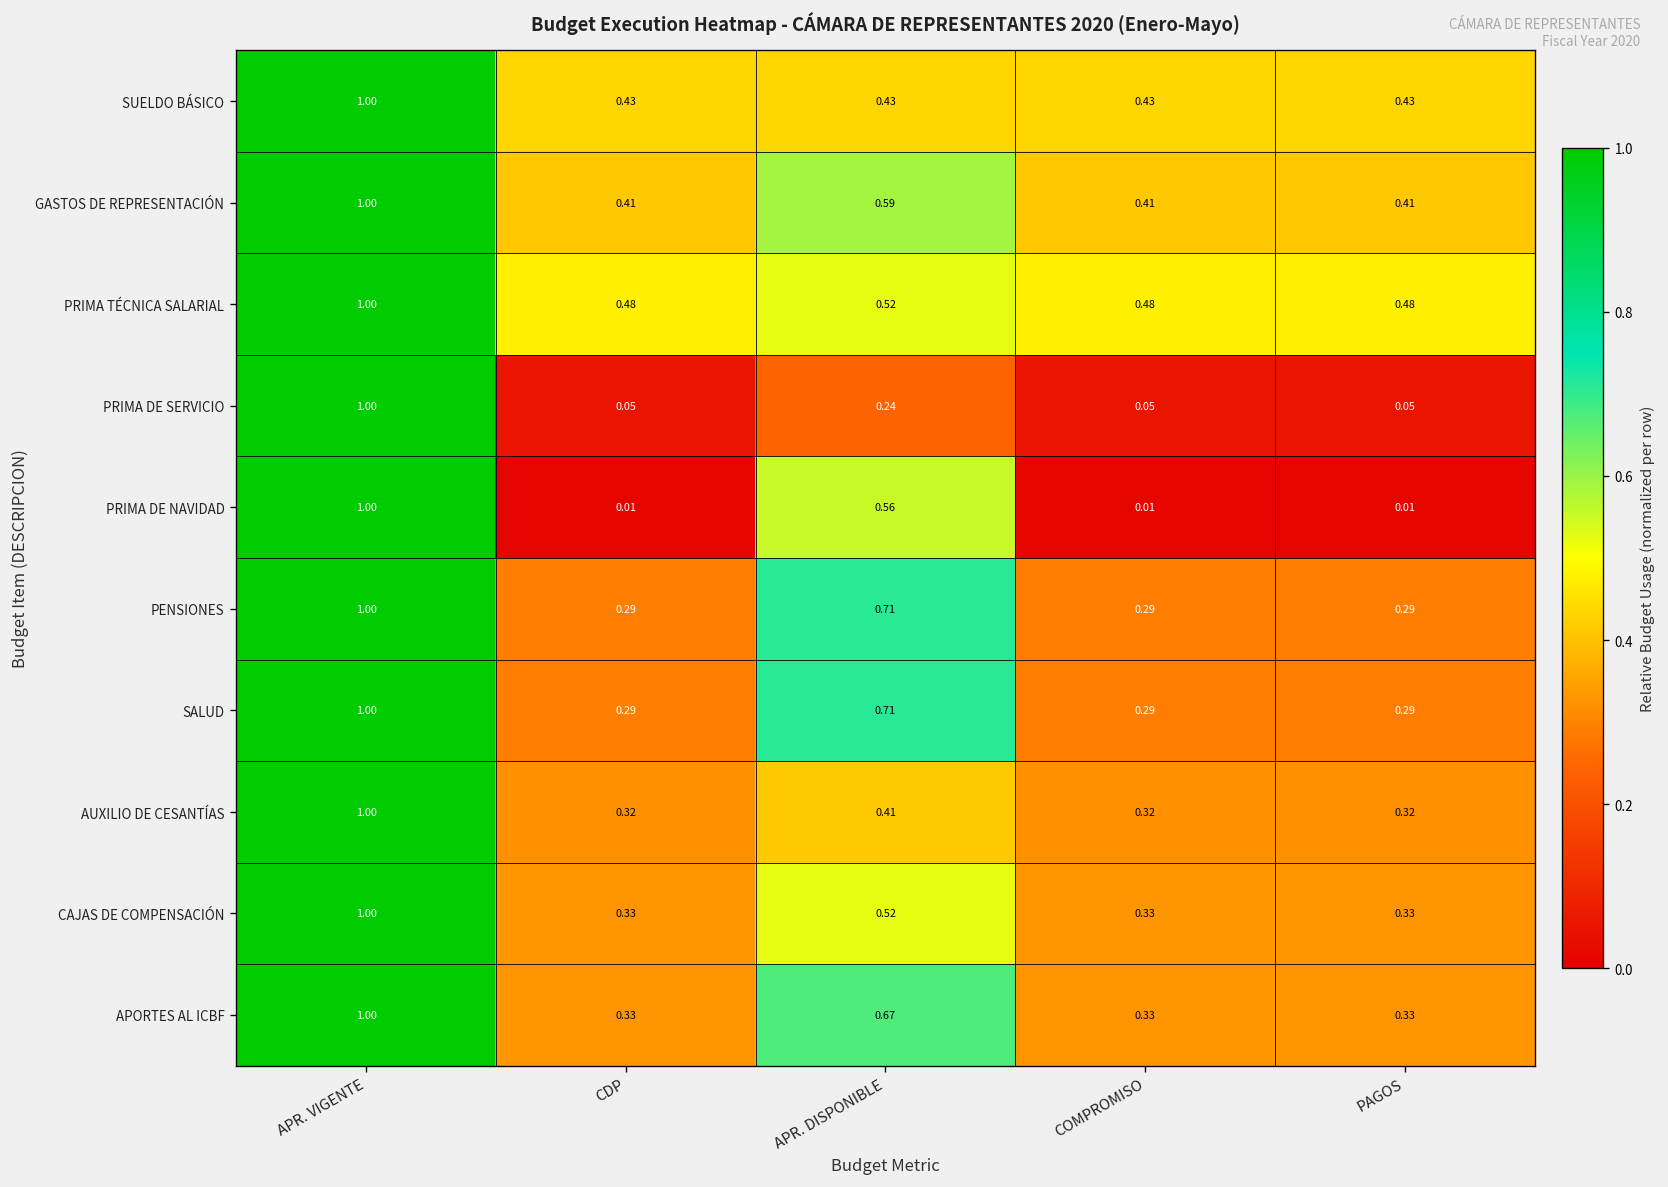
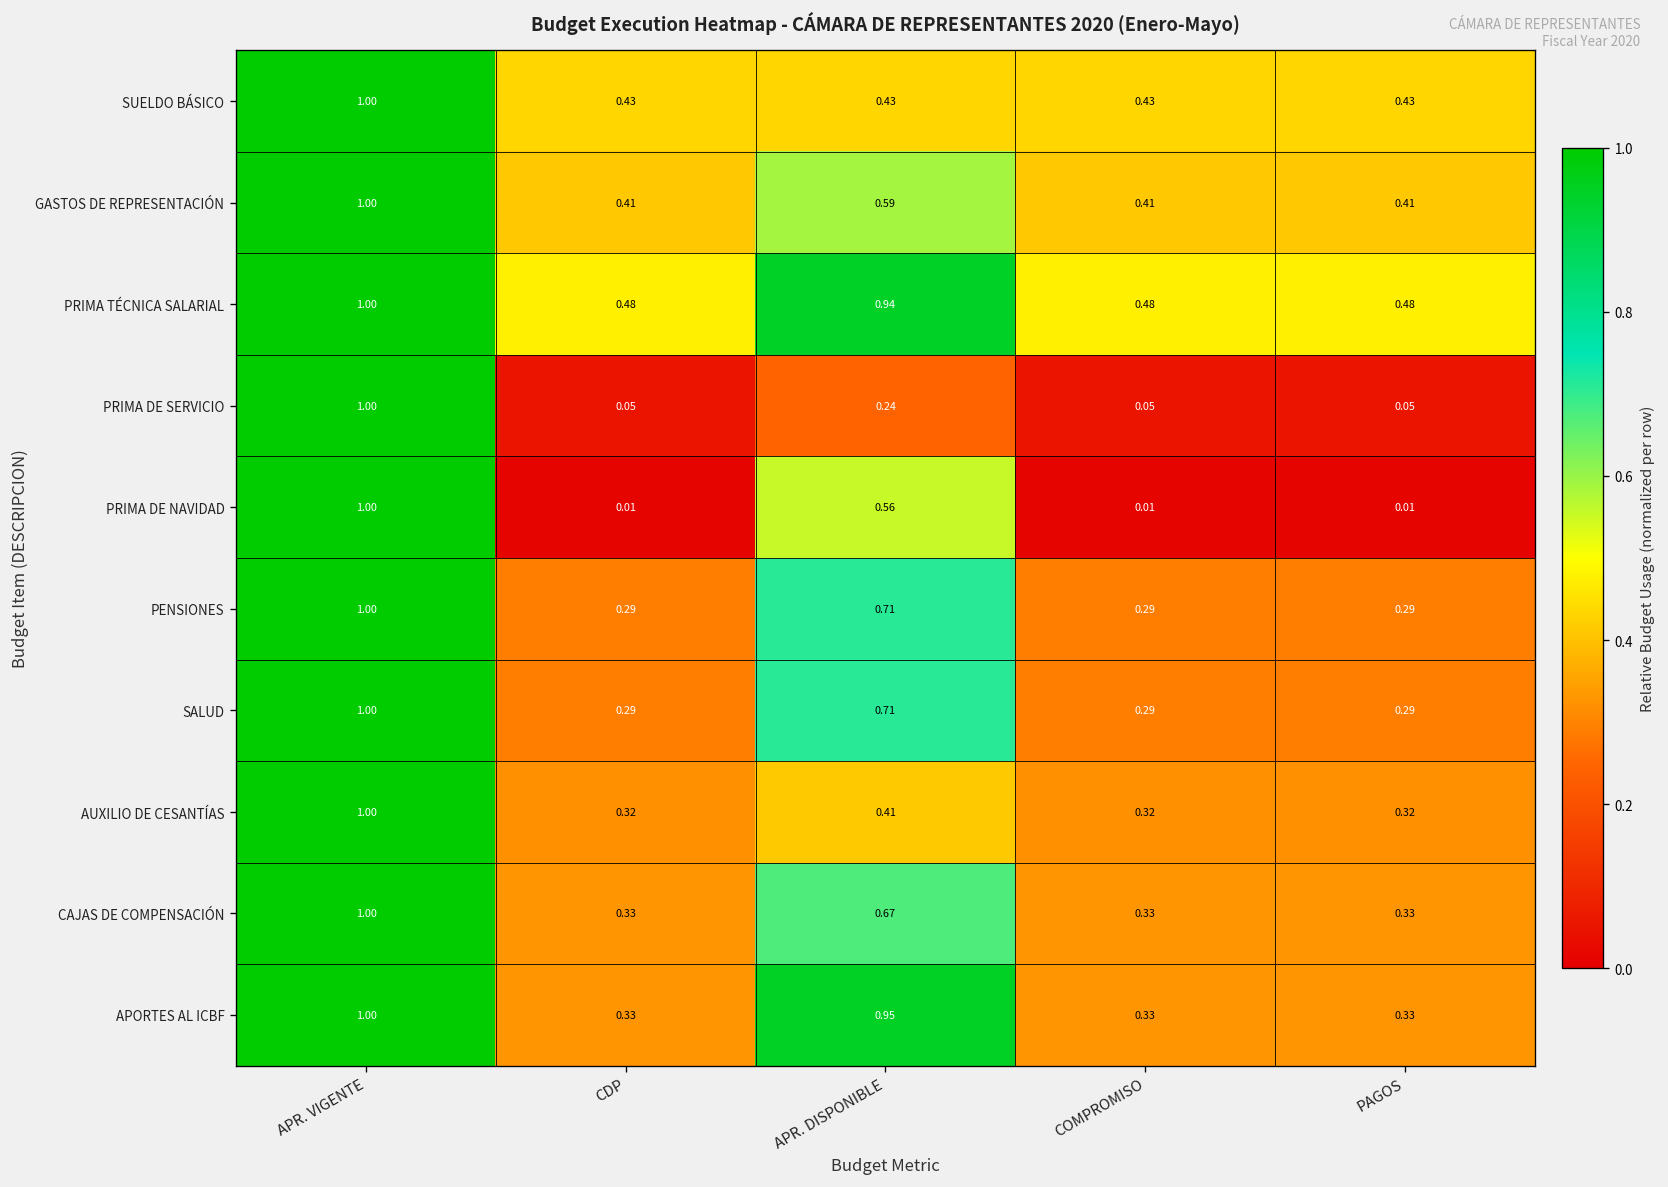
  {
    "SUELDO BÁSICO": {
      "APR. VIGENTE": 1.00,
      "CDP": 0.43,
      "APR. DISPONIBLE": 0.43,
      "COMPROMISO": 0.43,
      "PAGOS": 0.43
    },
    "GASTOS DE REPRESENTACIÓN": {
      "APR. VIGENTE": 1.00,
      "CDP": 0.41,
      "APR. DISPONIBLE": 0.59,
      "COMPROMISO": 0.41,
      "PAGOS": 0.41
    },
    "PRIMA TÉCNICA SALARIAL": {
      "APR. VIGENTE": 1.00,
      "CDP": 0.48,
-     "APR. DISPONIBLE": 0.52,
+     "APR. DISPONIBLE": 0.94,
      "COMPROMISO": 0.48,
      "PAGOS": 0.48
    },
    "PRIMA DE SERVICIO": {
      "APR. VIGENTE": 1.00,
      "CDP": 0.05,
      "APR. DISPONIBLE": 0.24,
      "COMPROMISO": 0.05,
      "PAGOS": 0.05
    },
    "PRIMA DE NAVIDAD": {
      "APR. VIGENTE": 1.00,
      "CDP": 0.01,
      "APR. DISPONIBLE": 0.56,
      "COMPROMISO": 0.01,
      "PAGOS": 0.01
    },
    "PENSIONES": {
      "APR. VIGENTE": 1.00,
      "CDP": 0.29,
      "APR. DISPONIBLE": 0.71,
      "COMPROMISO": 0.29,
      "PAGOS": 0.29
    },
    "SALUD": {
      "APR. VIGENTE": 1.00,
      "CDP": 0.29,
      "APR. DISPONIBLE": 0.71,
      "COMPROMISO": 0.29,
      "PAGOS": 0.29
    },
    "AUXILIO DE CESANTÍAS": {
      "APR. VIGENTE": 1.00,
      "CDP": 0.32,
      "APR. DISPONIBLE": 0.41,
      "COMPROMISO": 0.32,
      "PAGOS": 0.32
    },
    "CAJAS DE COMPENSACIÓN": {
      "APR. VIGENTE": 1.00,
      "CDP": 0.33,
-     "APR. DISPONIBLE": 0.52,
+     "APR. DISPONIBLE": 0.67,
      "COMPROMISO": 0.33,
      "PAGOS": 0.33
    },
    "APORTES AL ICBF": {
      "APR. VIGENTE": 1.00,
      "CDP": 0.33,
-     "APR. DISPONIBLE": 0.67,
+     "APR. DISPONIBLE": 0.95,
      "COMPROMISO": 0.33,
      "PAGOS": 0.33
    }
  }
